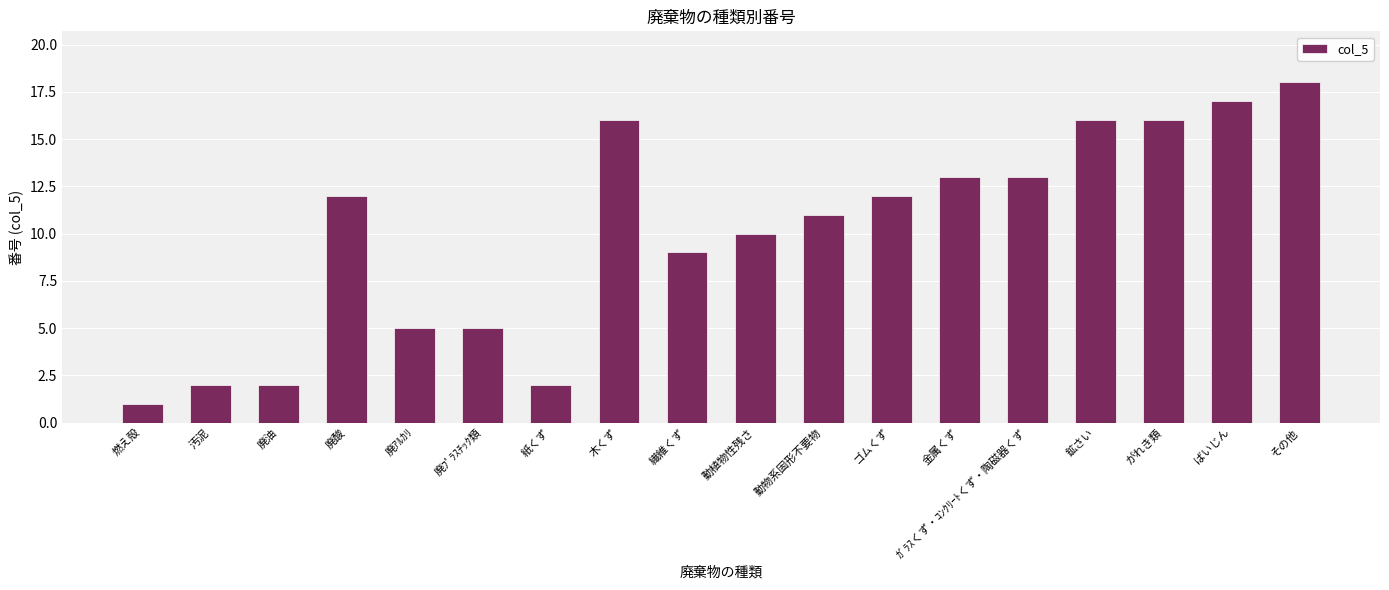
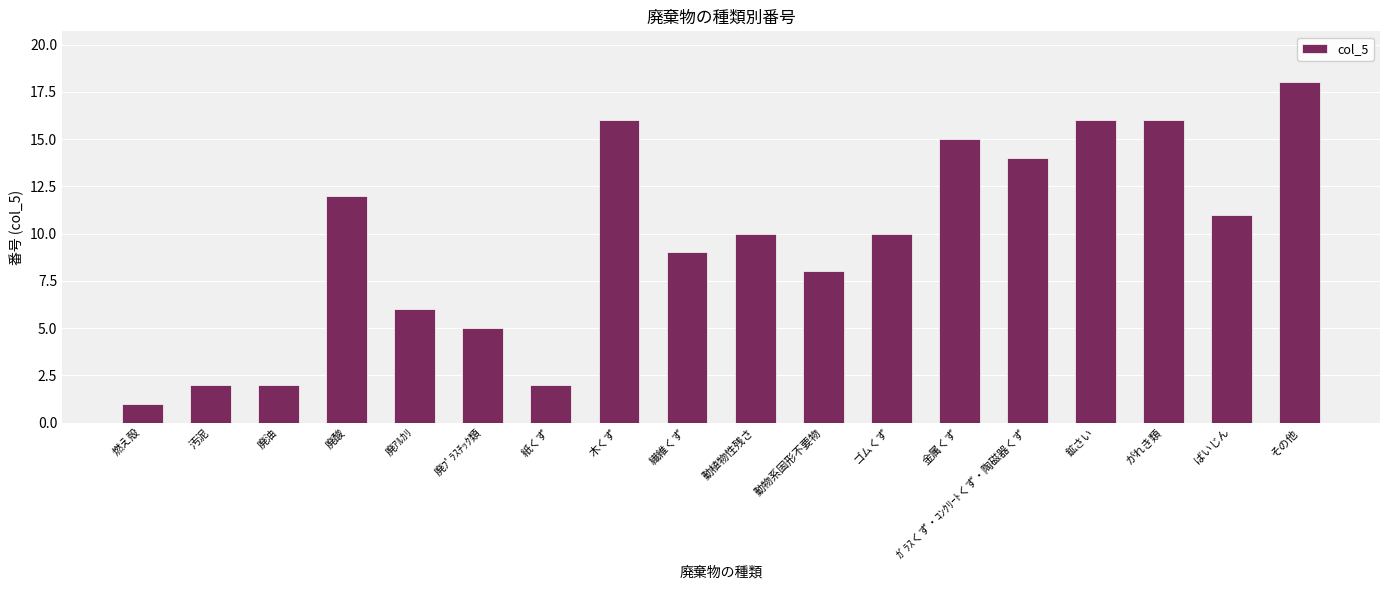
  {
    "燃え殻": 1,
    "汚泥": 2,
    "廃油": 2,
    "廃酸": 12,
-   "廃ｱﾙｶﾘ": 5,
+   "廃ｱﾙｶﾘ": 6,
    "廃ﾌﾟﾗｽﾁｯｸ類": 5,
    "紙くず": 2,
    "木くず": 16,
    "繊維くず": 9,
    "動植物性残さ": 10,
-   "動物系固形不要物": 11,
-   "ゴムくず": 12,
-   "金属くず": 13,
-   "ｶﾞﾗｽくず・ｺﾝｸﾘｰﾄくず・陶磁器くず": 13,
+   "動物系固形不要物": 8,
+   "ゴムくず": 10,
+   "金属くず": 15,
+   "ｶﾞﾗｽくず・ｺﾝｸﾘｰﾄくず・陶磁器くず": 14,
    "鉱さい": 16,
    "がれき類": 16,
-   "ばいじん": 17,
+   "ばいじん": 11,
    "その他": 18
  }
